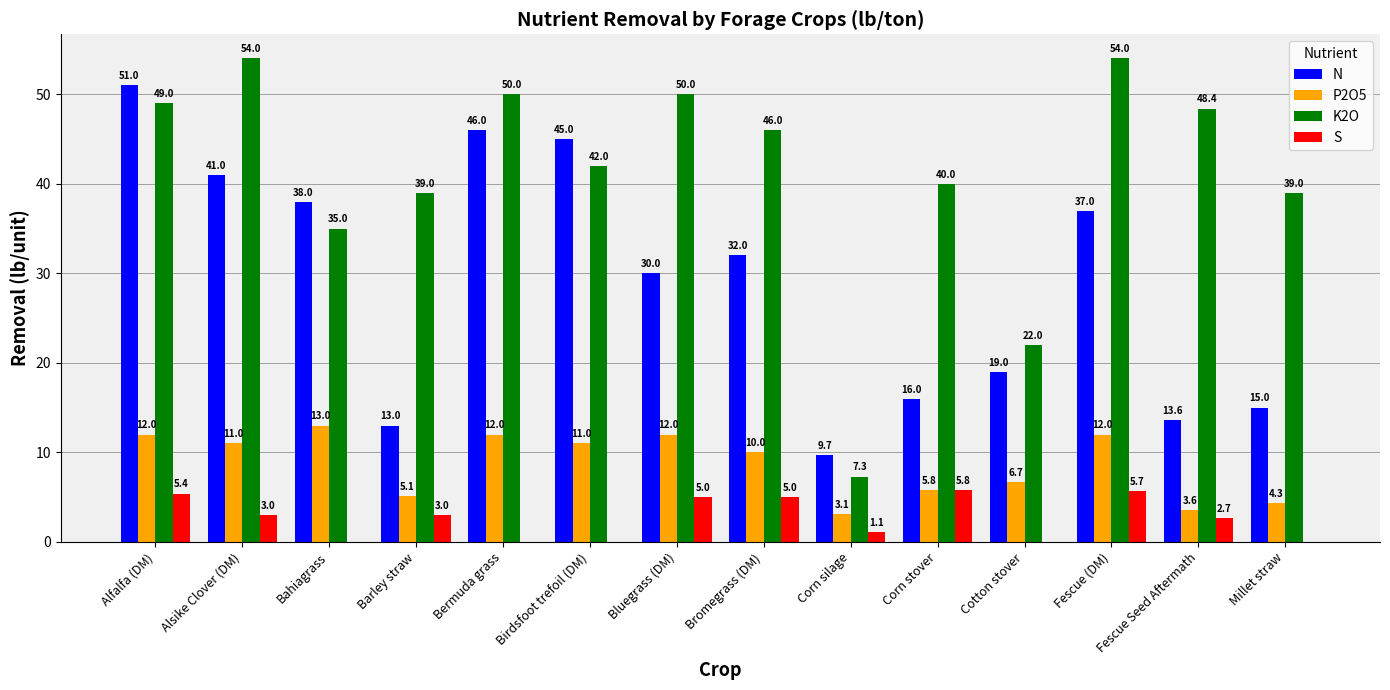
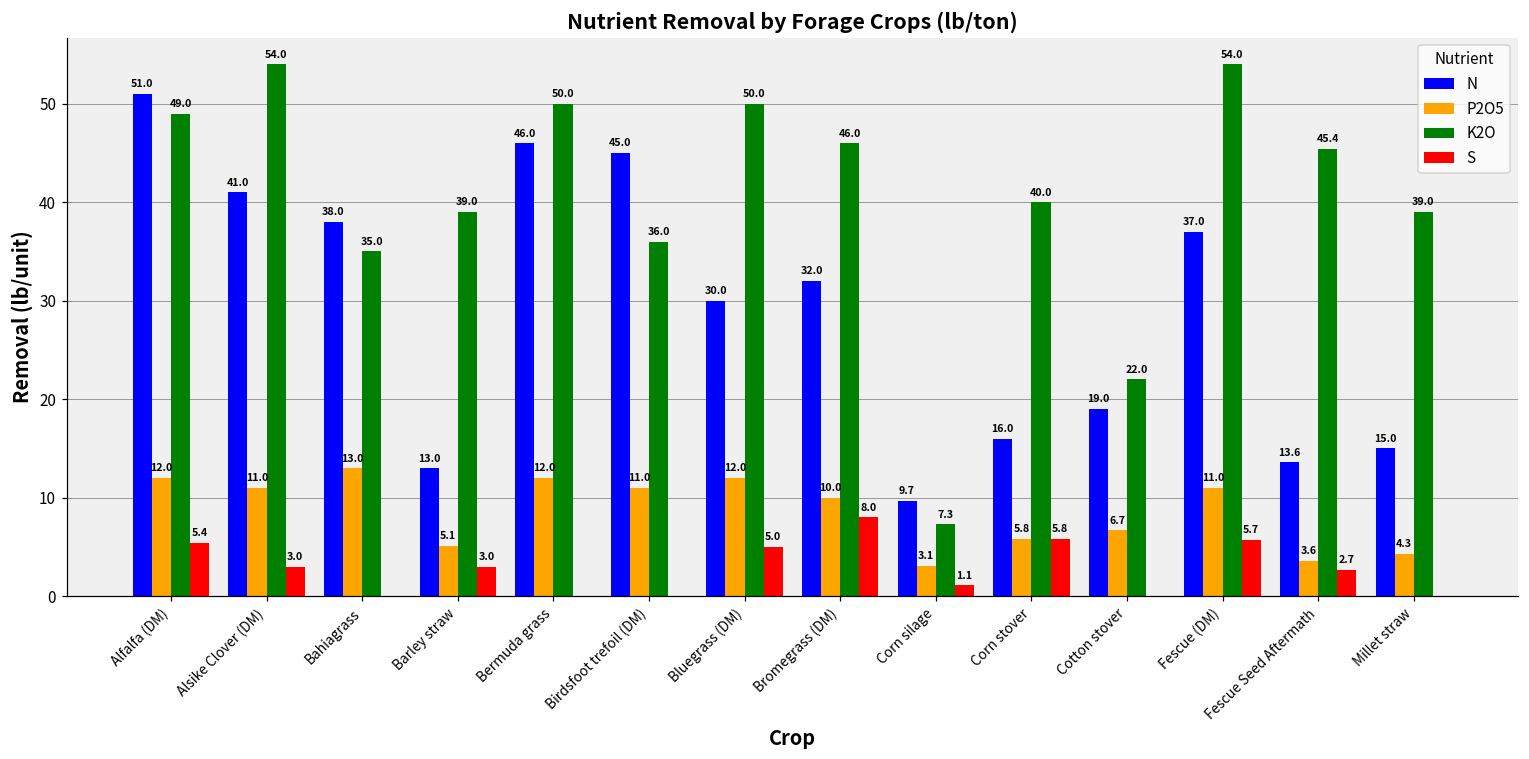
  {
    "N": {
      "Alfalfa (DM)": 51.0,
      "Alsike Clover (DM)": 41.0,
      "Bahiagrass": 38.0,
      "Barley straw": 13.0,
      "Bermuda grass": 46.0,
      "Birdsfoot trefoil (DM)": 45.0,
      "Bluegrass (DM)": 30.0,
      "Bromegrass (DM)": 32.0,
      "Corn silage": 9.7,
      "Corn stover": 16.0,
      "Cotton stover": 19.0,
      "Fescue (DM)": 37.0,
      "Fescue Seed Aftermath": 13.6,
      "Millet straw": 15.0
    },
    "P2O5": {
      "Alfalfa (DM)": 12.0,
      "Alsike Clover (DM)": 11.0,
      "Bahiagrass": 13.0,
      "Barley straw": 5.1,
      "Bermuda grass": 12.0,
      "Birdsfoot trefoil (DM)": 11.0,
      "Bluegrass (DM)": 12.0,
      "Bromegrass (DM)": 10.0,
      "Corn silage": 3.1,
      "Corn stover": 5.8,
      "Cotton stover": 6.7,
-     "Fescue (DM)": 12.0,
+     "Fescue (DM)": 11.0,
      "Fescue Seed Aftermath": 3.6,
      "Millet straw": 4.3
    },
    "K2O": {
      "Alfalfa (DM)": 49.0,
      "Alsike Clover (DM)": 54.0,
      "Bahiagrass": 35.0,
      "Barley straw": 39.0,
      "Bermuda grass": 50.0,
-     "Birdsfoot trefoil (DM)": 42.0,
+     "Birdsfoot trefoil (DM)": 36.0,
      "Bluegrass (DM)": 50.0,
      "Bromegrass (DM)": 46.0,
      "Corn silage": 7.3,
      "Corn stover": 40.0,
      "Cotton stover": 22.0,
      "Fescue (DM)": 54.0,
-     "Fescue Seed Aftermath": 48.4,
+     "Fescue Seed Aftermath": 45.4,
      "Millet straw": 39.0
    },
    "S": {
      "Alfalfa (DM)": 5.4,
      "Alsike Clover (DM)": 3.0,
      "Barley straw": 3.0,
      "Bluegrass (DM)": 5.0,
-     "Bromegrass (DM)": 5.0,
+     "Bromegrass (DM)": 8.0,
      "Corn silage": 1.1,
      "Corn stover": 5.8,
      "Fescue (DM)": 5.7,
      "Fescue Seed Aftermath": 2.7
    }
  }
